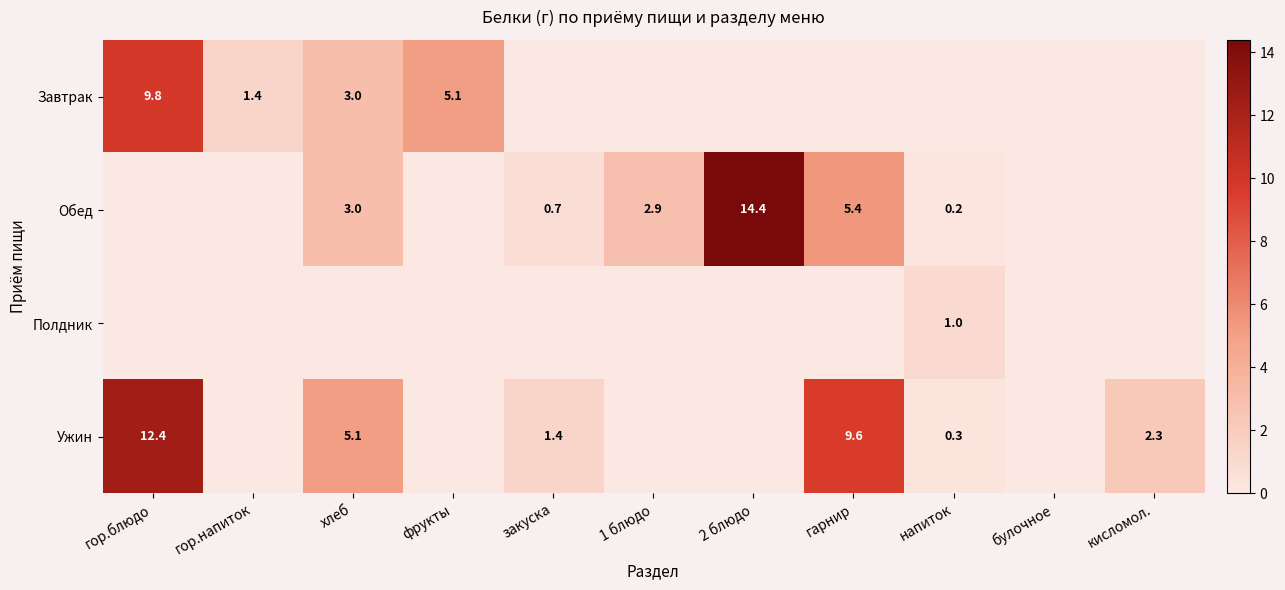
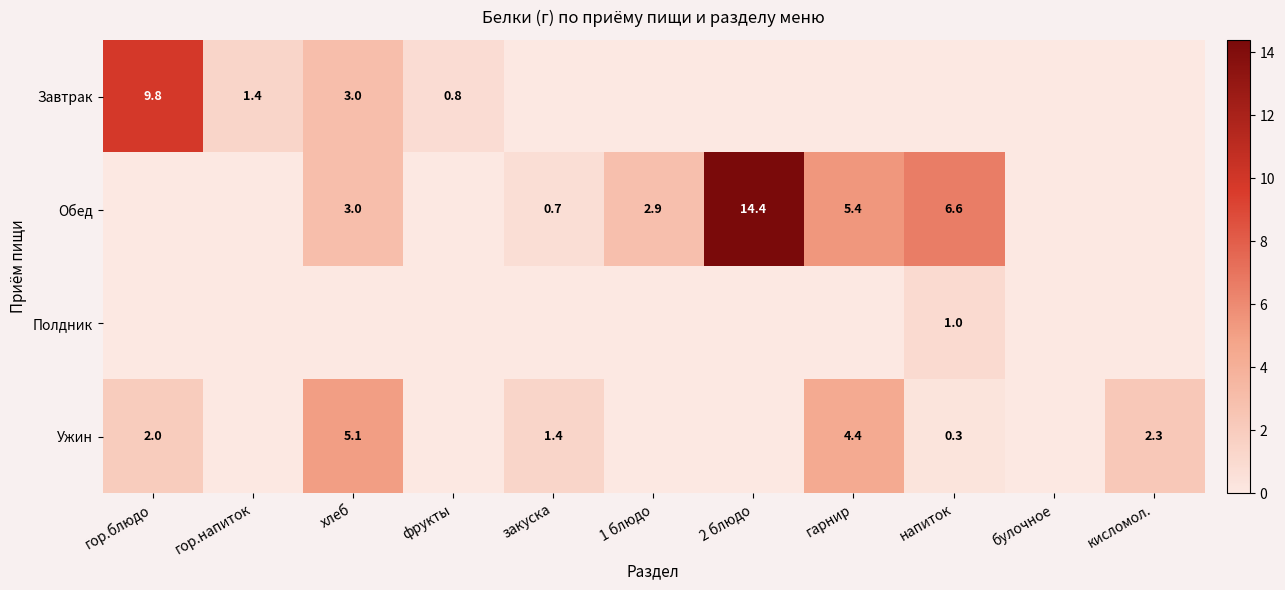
  {
    "Завтрак": {
      "гор.блюдо": 9.8,
      "гор.напиток": 1.4,
      "хлеб": 3.0,
-     "фрукты": 5.1
+     "фрукты": 0.8
    },
    "Обед": {
      "хлеб": 3.0,
      "закуска": 0.7,
      "1 блюдо": 2.9,
      "2 блюдо": 14.4,
      "гарнир": 5.4,
-     "напиток": 0.2
+     "напиток": 6.6
    },
    "Полдник": {
      "напиток": 1.0
    },
    "Ужин": {
-     "гор.блюдо": 12.4,
+     "гор.блюдо": 2.0,
      "хлеб": 5.1,
      "закуска": 1.4,
-     "гарнир": 9.6,
+     "гарнир": 4.4,
      "напиток": 0.3,
      "кисломол.": 2.3
    }
  }
